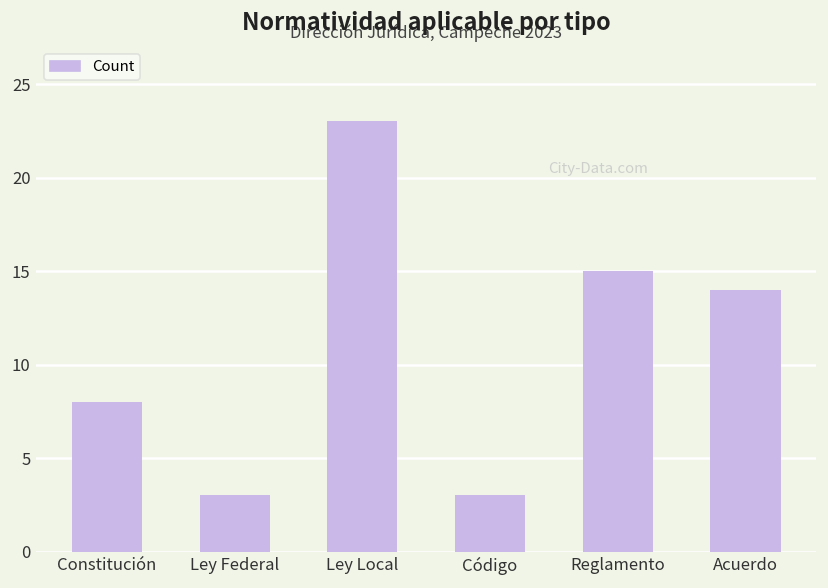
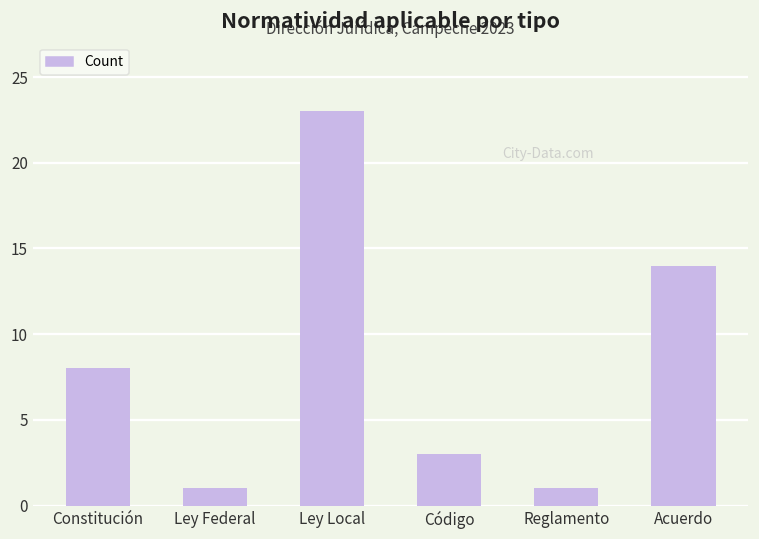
  {
    "Constitución": 8,
-   "Ley Federal": 3,
+   "Ley Federal": 1,
    "Ley Local": 23,
    "Código": 3,
-   "Reglamento": 15,
+   "Reglamento": 1,
    "Acuerdo": 14
  }
